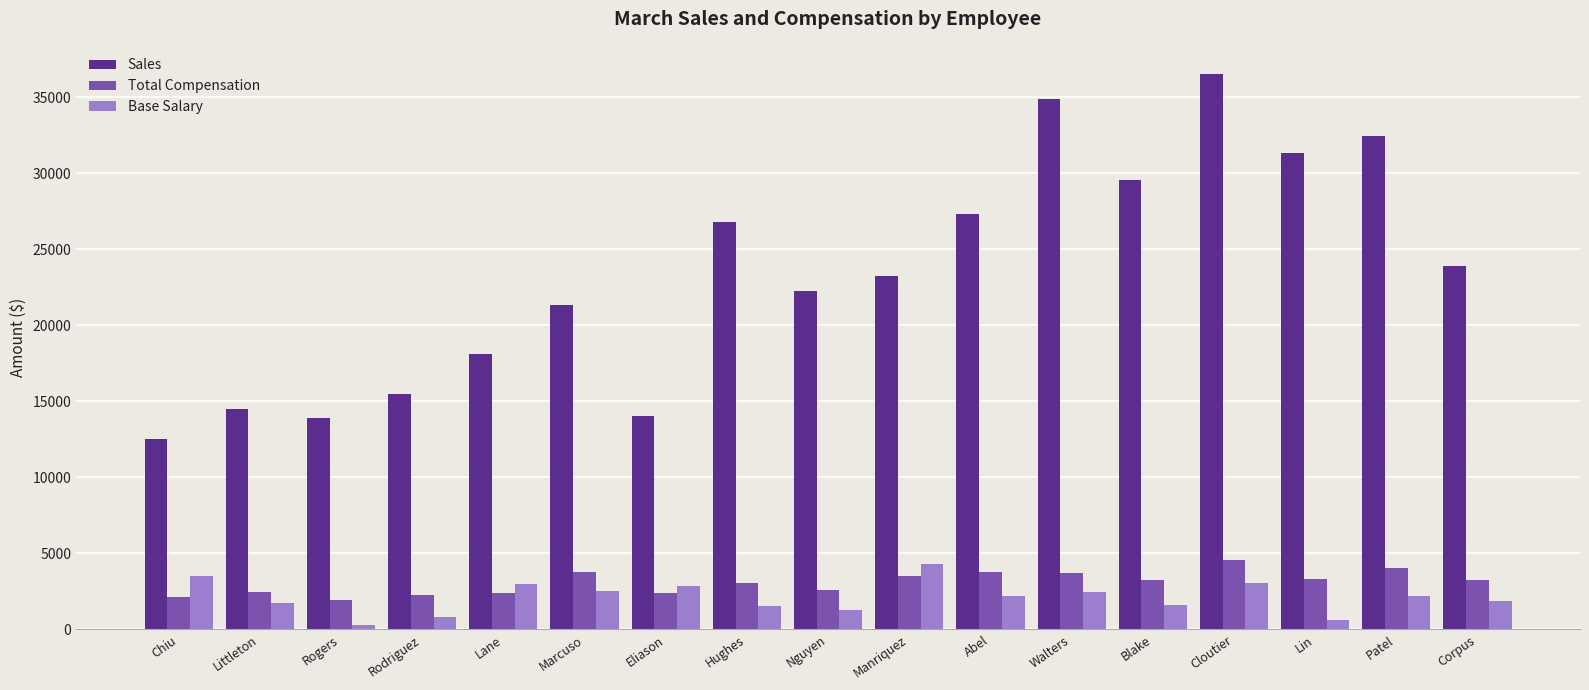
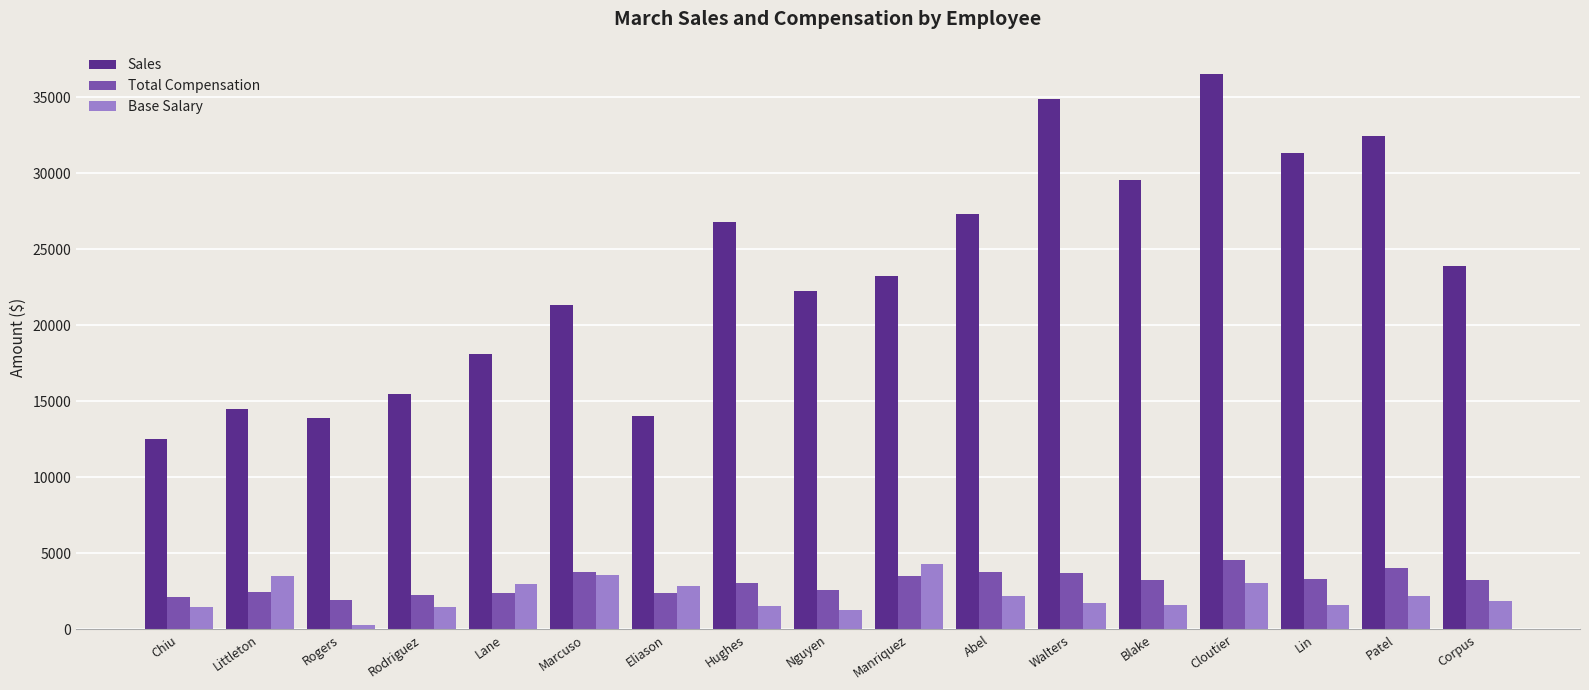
  {
    "Base Salary": {
-     "Chiu": 3500,
-     "Littleton": 1800,
+     "Chiu": 1500,
+     "Littleton": 3500,
      "Rogers": 300,
-     "Rodriguez": 800,
+     "Rodriguez": 1500,
      "Lane": 3000,
-     "Marcuso": 2500,
+     "Marcuso": 3600,
      "Eliason": 2800,
      "Hughes": 1500,
      "Nguyen": 1300,
      "Manriquez": 4300,
      "Abel": 2200,
-     "Walters": 2500,
+     "Walters": 1800,
      "Blake": 1600,
      "Cloutier": 3100,
-     "Lin": 600,
+     "Lin": 1600,
      "Patel": 2200,
      "Corpus": 1900
    }
  }
